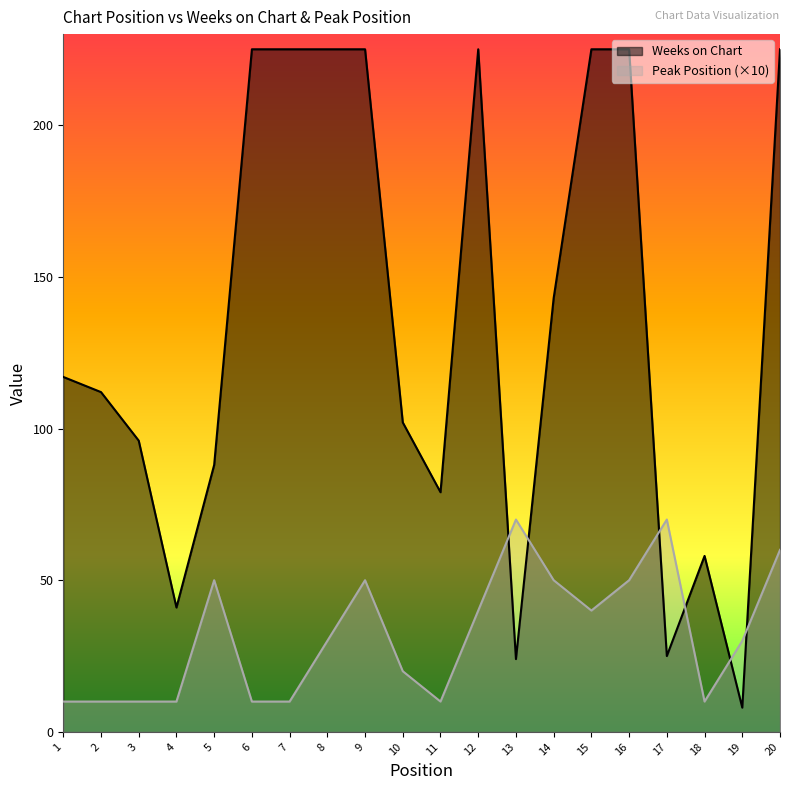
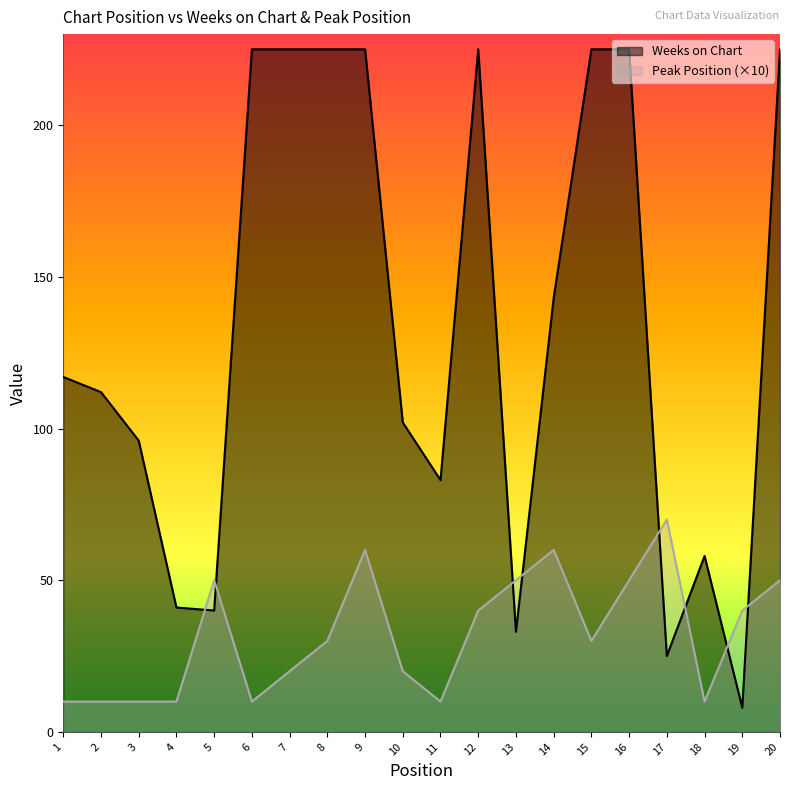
  {
    "Weeks on Chart": {
      "1": 117,
      "2": 112,
      "3": 96,
      "4": 41,
-     "5": 88,
+     "5": 40,
      "6": 225,
      "7": 225,
      "8": 225,
      "9": 225,
      "10": 102,
-     "11": 79,
+     "11": 83,
      "12": 225,
-     "13": 24,
+     "13": 33,
      "14": 143,
      "15": 225,
      "17": 25,
      "18": 58,
      "19": 8,
      "20": 225
    },
    "Peak Position (×10)": {
      "1": 10,
      "2": 10,
      "3": 10,
      "4": 10,
      "5": 50,
      "6": 10,
-     "7": 10,
+     "7": 20,
      "8": 30,
-     "9": 50,
+     "9": 60,
      "10": 20,
      "11": 10,
      "12": 40,
-     "13": 70,
-     "14": 50,
-     "15": 40,
+     "13": 50,
+     "14": 60,
+     "15": 30,
      "16": 50,
      "17": 70,
      "18": 10,
-     "19": 30,
-     "20": 60
+     "19": 40,
+     "20": 50
    }
  }
